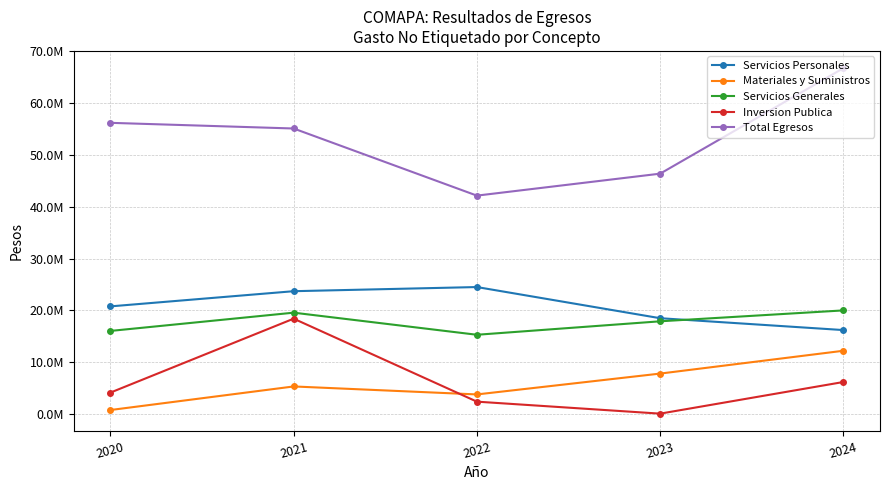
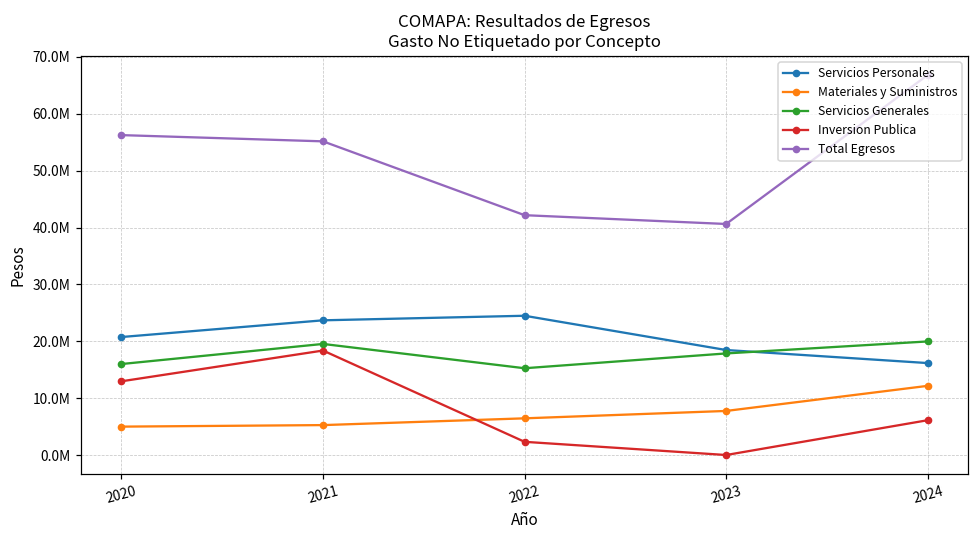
  {
    "Servicios Personales": {
      "2020": 21000000,
      "2021": 24000000,
      "2022": 25000000,
      "2023": 18000000,
      "2024": 16000000
    },
    "Materiales y Suministros": {
-     "2020": 1000000,
+     "2020": 5000000,
      "2021": 5000000,
-     "2022": 4000000,
+     "2022": 7000000,
      "2023": 8000000,
      "2024": 12000000
    },
    "Servicios Generales": {
      "2020": 16000000,
      "2021": 20000000,
      "2022": 15000000,
      "2023": 18000000,
      "2024": 20000000
    },
    "Inversion Publica": {
-     "2020": 4000000,
+     "2020": 13000000,
      "2021": 18000000,
      "2022": 2000000,
      "2023": 0,
      "2024": 6000000
    },
    "Total Egresos": {
      "2020": 56000000,
      "2021": 55000000,
      "2022": 42000000,
-     "2023": 46000000
+     "2023": 41000000
    }
  }
